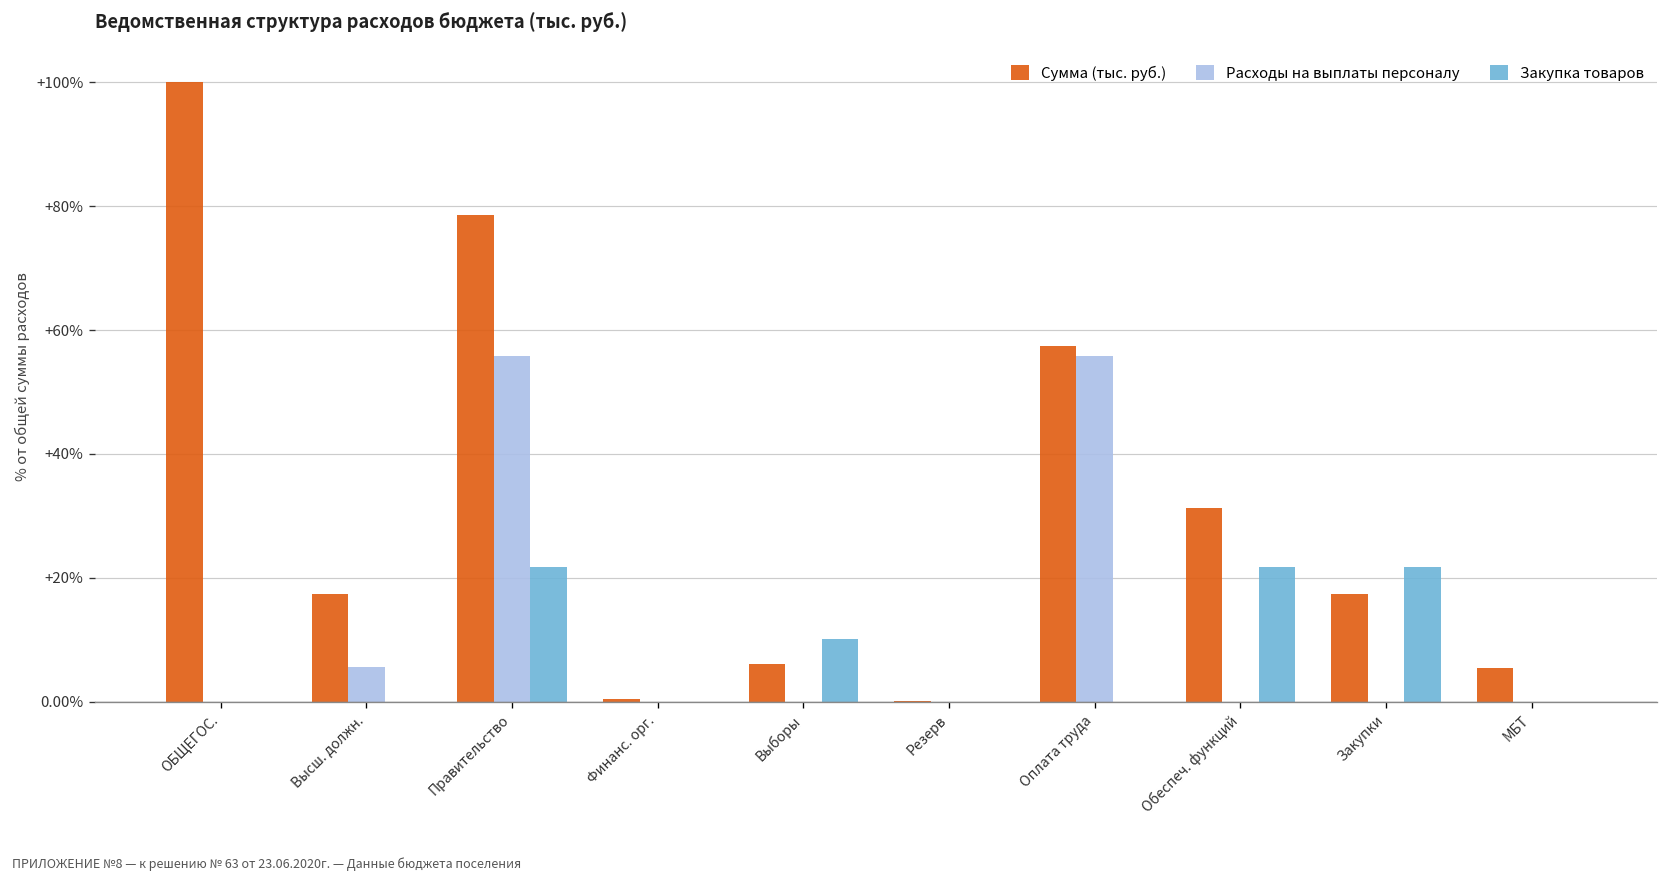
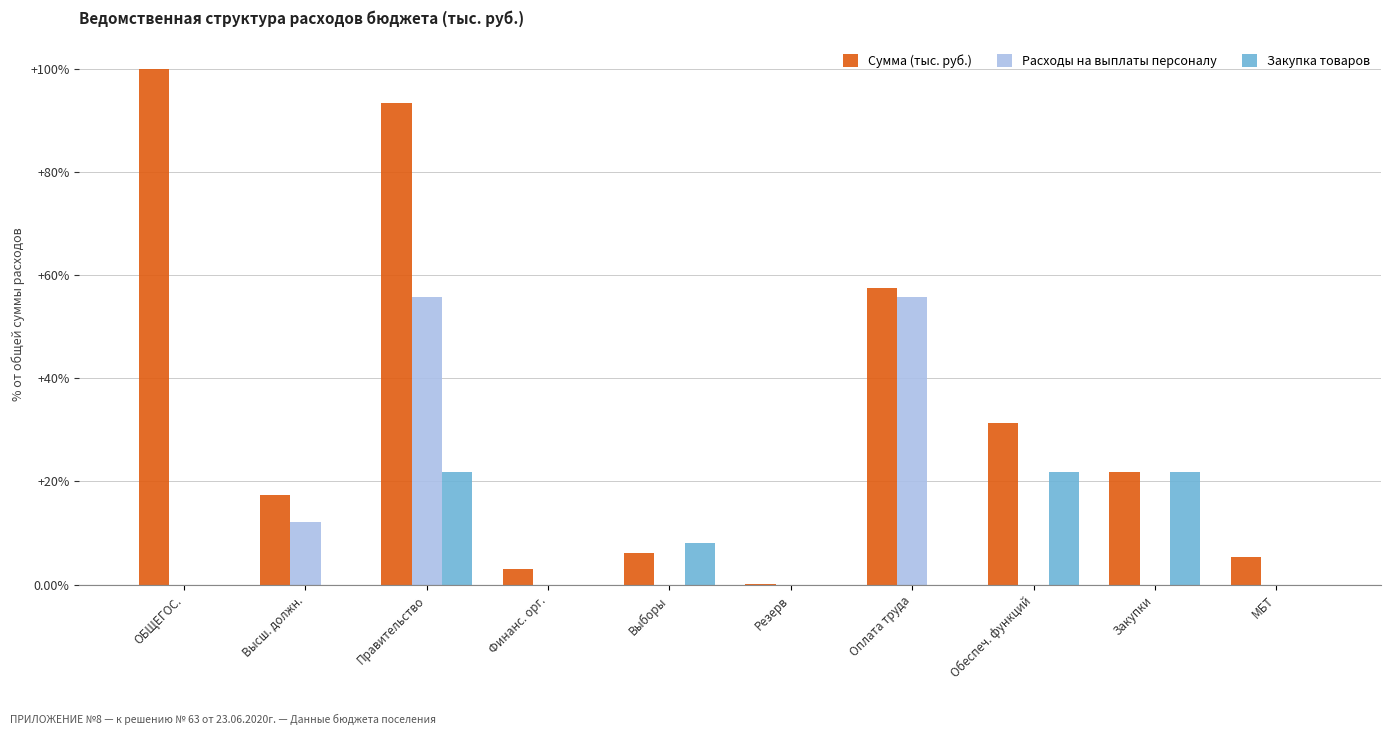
  {
    "Сумма (тыс. руб.)": {
      "ОБЩЕГОС.": "+100%",
      "Высш. должн.": "+17%",
-     "Правительство": "+79%",
-     "Финанс. орг.": "+0%",
+     "Правительство": "+93%",
+     "Финанс. орг.": "+3%",
      "Выборы": "+6%",
      "Оплата труда": "+57%",
      "Обеспеч. функций": "+31%",
-     "Закупки": "+17%",
+     "Закупки": "+22%",
      "МБТ": "+5%"
    },
    "Расходы на выплаты персоналу": {
      "ОБЩЕГОС.": "+0%",
-     "Высш. должн.": "+6%",
+     "Высш. должн.": "+12%",
      "Правительство": "+56%",
      "Финанс. орг.": "+0%",
      "Выборы": "+0%",
      "Резерв": "+0%",
      "Оплата труда": "+56%",
      "Обеспеч. функций": "+0%",
      "Закупки": "+0%",
      "МБТ": "+0%"
    },
    "Закупка товаров": {
      "ОБЩЕГОС.": "+0%",
      "Высш. должн.": "+0%",
      "Правительство": "+22%",
      "Финанс. орг.": "+0%",
-     "Выборы": "+10%",
+     "Выборы": "+8%",
      "Резерв": "+0%",
      "Оплата труда": "+0%",
      "Обеспеч. функций": "+22%",
      "Закупки": "+22%",
      "МБТ": "+0%"
    }
  }
